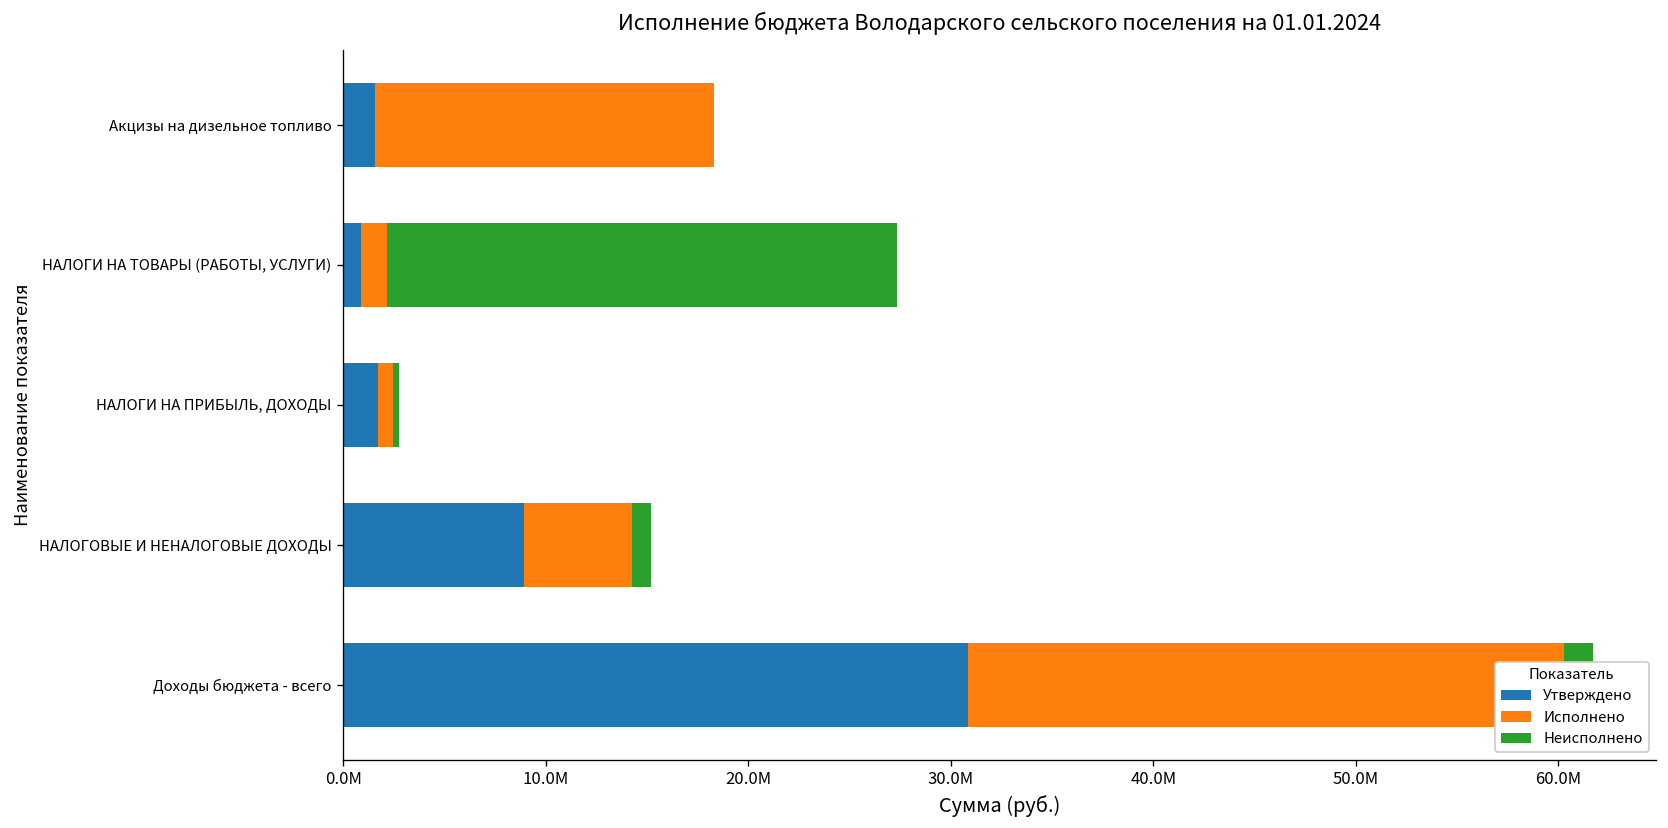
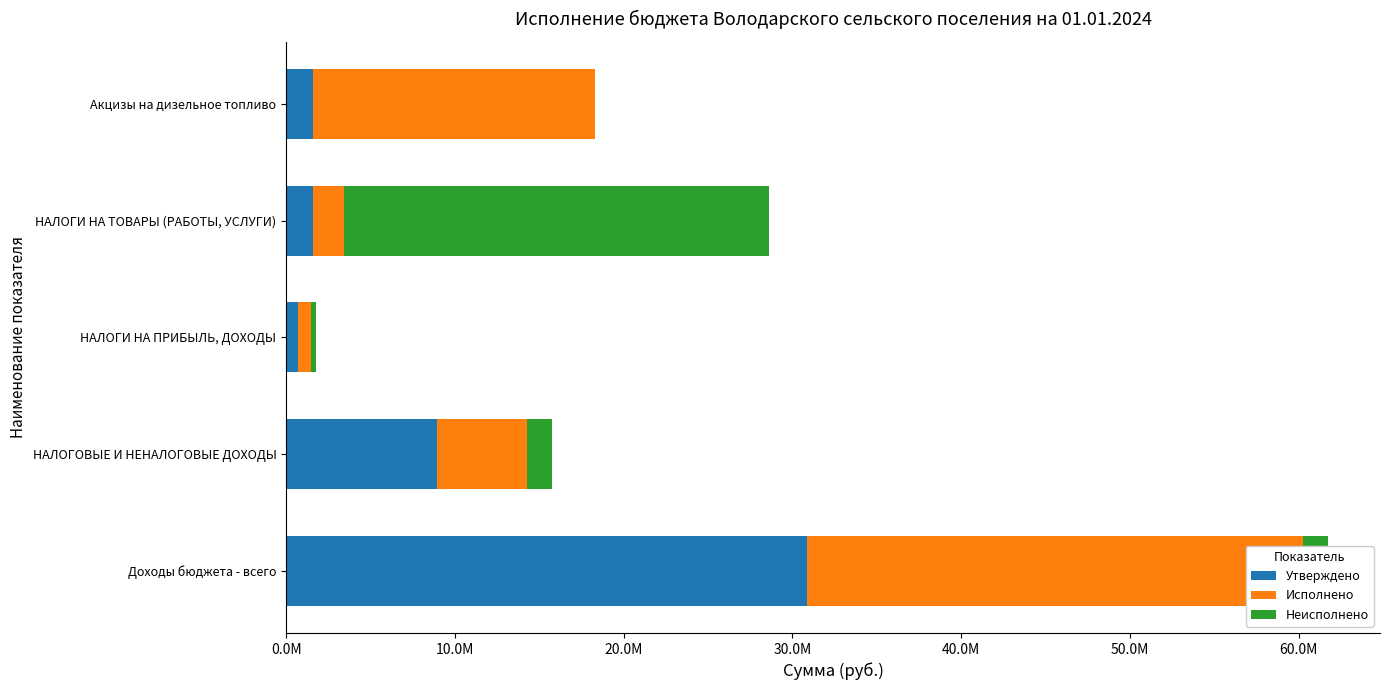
  {
    "Утверждено": {
      "Акцизы на дизельное топливо": 1600000,
-     "НАЛОГИ НА ТОВАРЫ (РАБОТЫ, УСЛУГИ)": 900000,
-     "НАЛОГИ НА ПРИБЫЛЬ, ДОХОДЫ": 1700000,
+     "НАЛОГИ НА ТОВАРЫ (РАБОТЫ, УСЛУГИ)": 1600000,
+     "НАЛОГИ НА ПРИБЫЛЬ, ДОХОДЫ": 700000,
      "НАЛОГОВЫЕ И НЕНАЛОГОВЫЕ ДОХОДЫ": 8900000,
      "Доходы бюджета - всего": 30900000
    },
    "Исполнено": {
      "Акцизы на дизельное топливо": 16700000,
-     "НАЛОГИ НА ТОВАРЫ (РАБОТЫ, УСЛУГИ)": 1200000,
+     "НАЛОГИ НА ТОВАРЫ (РАБОТЫ, УСЛУГИ)": 1800000,
      "НАЛОГИ НА ПРИБЫЛЬ, ДОХОДЫ": 700000,
      "НАЛОГОВЫЕ И НЕНАЛОГОВЫЕ ДОХОДЫ": 5300000
    },
    "Неисполнено": {
      "Акцизы на дизельное топливо": 0,
      "НАЛОГИ НА ТОВАРЫ (РАБОТЫ, УСЛУГИ)": 25200000,
      "НАЛОГИ НА ПРИБЫЛЬ, ДОХОДЫ": 300000,
-     "НАЛОГОВЫЕ И НЕНАЛОГОВЫЕ ДОХОДЫ": 900000
+     "НАЛОГОВЫЕ И НЕНАЛОГОВЫЕ ДОХОДЫ": 1500000
    }
  }
